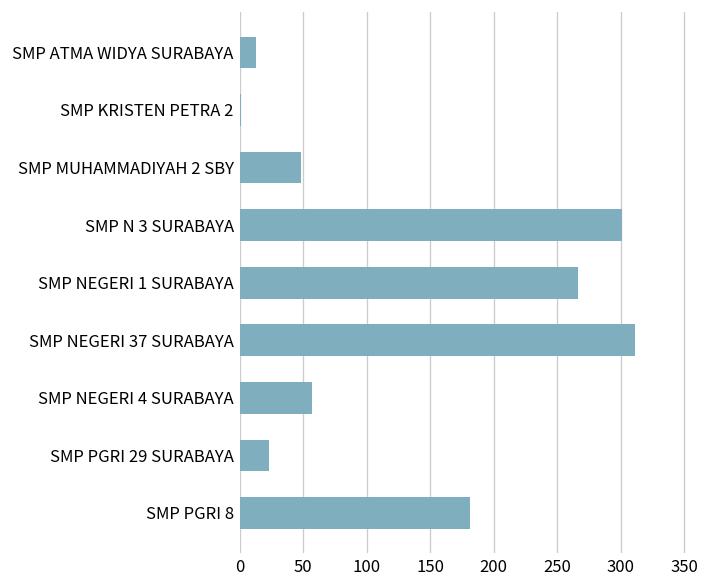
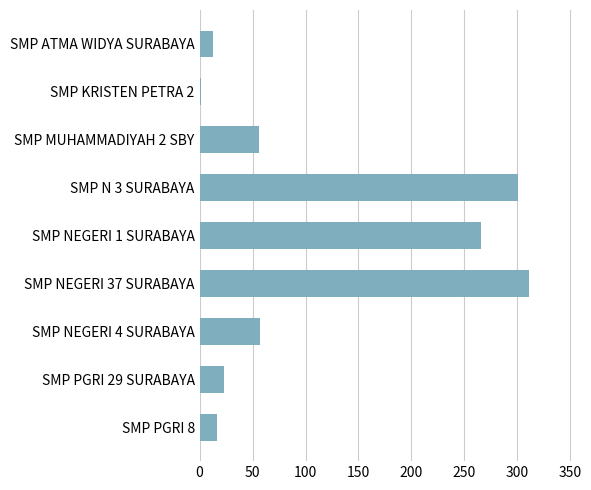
  {
    "SMP ATMA WIDYA SURABAYA": 13,
-   "SMP MUHAMMADIYAH 2 SBY": 48,
+   "SMP MUHAMMADIYAH 2 SBY": 56,
    "SMP N 3 SURABAYA": 301,
    "SMP NEGERI 1 SURABAYA": 266,
    "SMP NEGERI 37 SURABAYA": 311,
    "SMP NEGERI 4 SURABAYA": 57,
    "SMP PGRI 29 SURABAYA": 23,
-   "SMP PGRI 8": 181
+   "SMP PGRI 8": 16
  }
